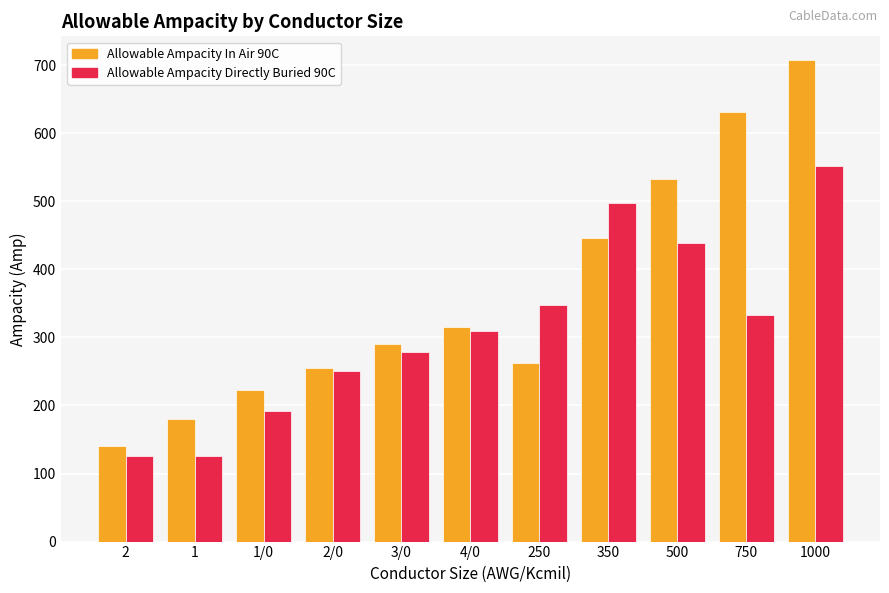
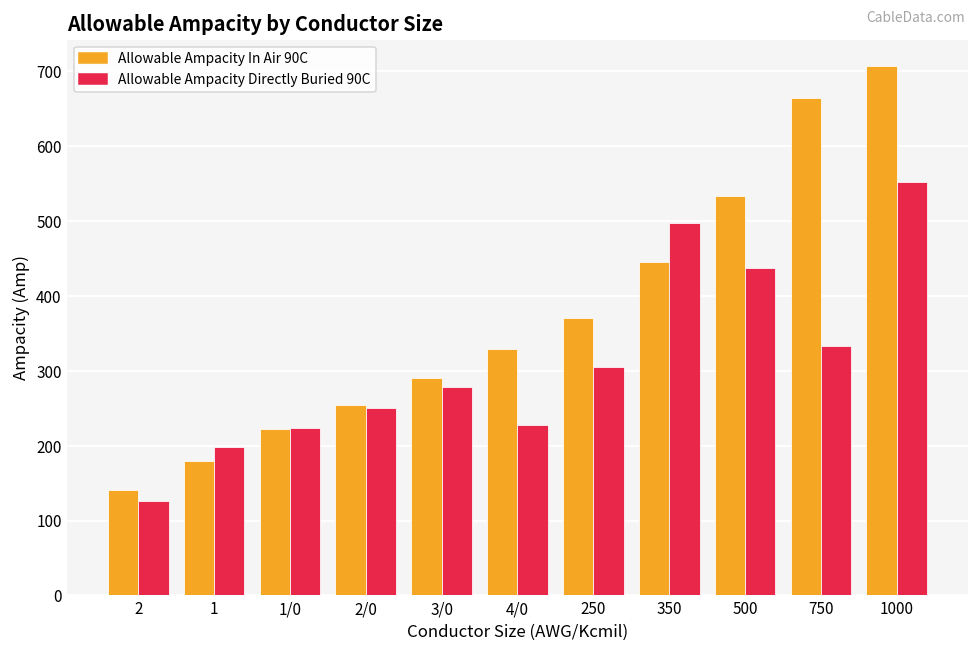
  {
    "Allowable Ampacity In Air 90C": {
      "2": 140,
      "1": 180,
      "1/0": 220,
      "2/0": 260,
      "3/0": 290,
-     "4/0": 320,
-     "250": 260,
+     "4/0": 330,
+     "250": 370,
      "350": 450,
      "500": 530,
-     "750": 630,
+     "750": 670,
      "1000": 710
    },
    "Allowable Ampacity Directly Buried 90C": {
      "2": 130,
-     "1": 130,
-     "1/0": 190,
+     "1": 200,
+     "1/0": 220,
      "2/0": 250,
      "3/0": 280,
-     "4/0": 310,
-     "250": 350,
+     "4/0": 230,
+     "250": 310,
      "350": 500,
      "500": 440,
      "750": 330,
      "1000": 550
    }
  }
